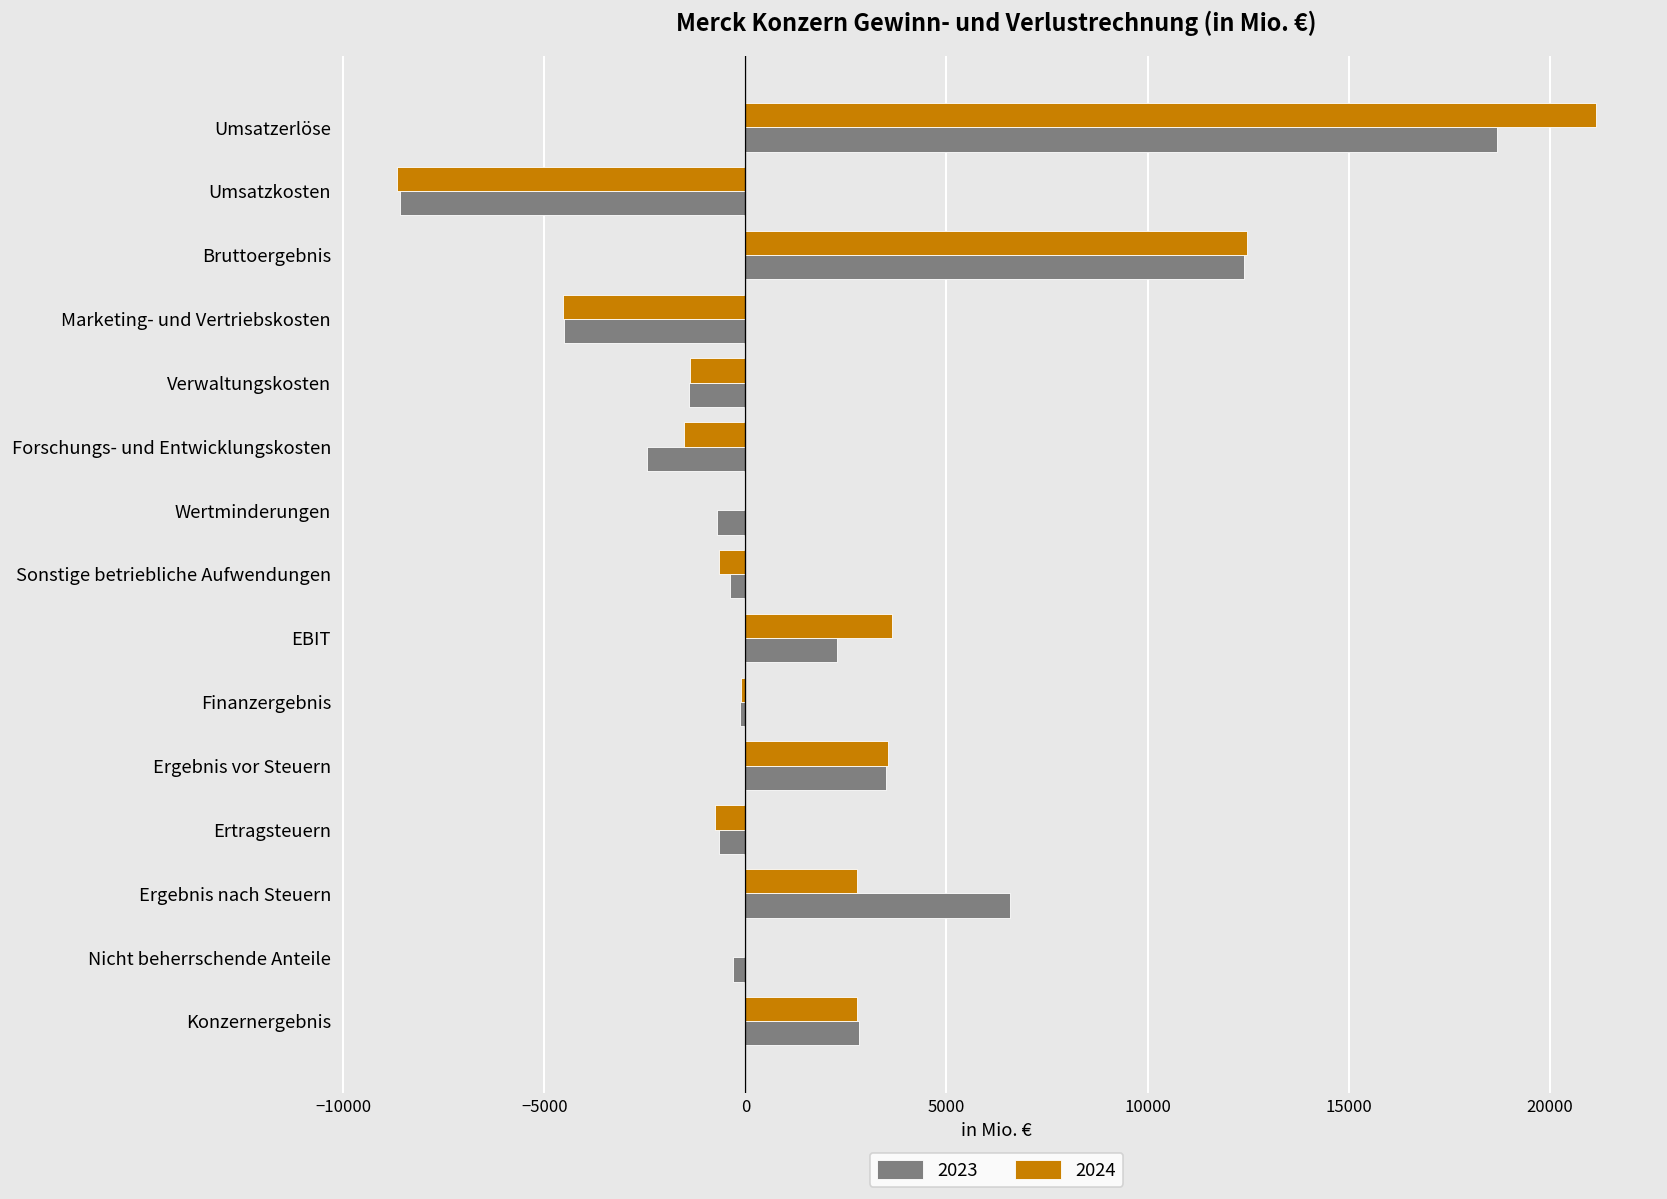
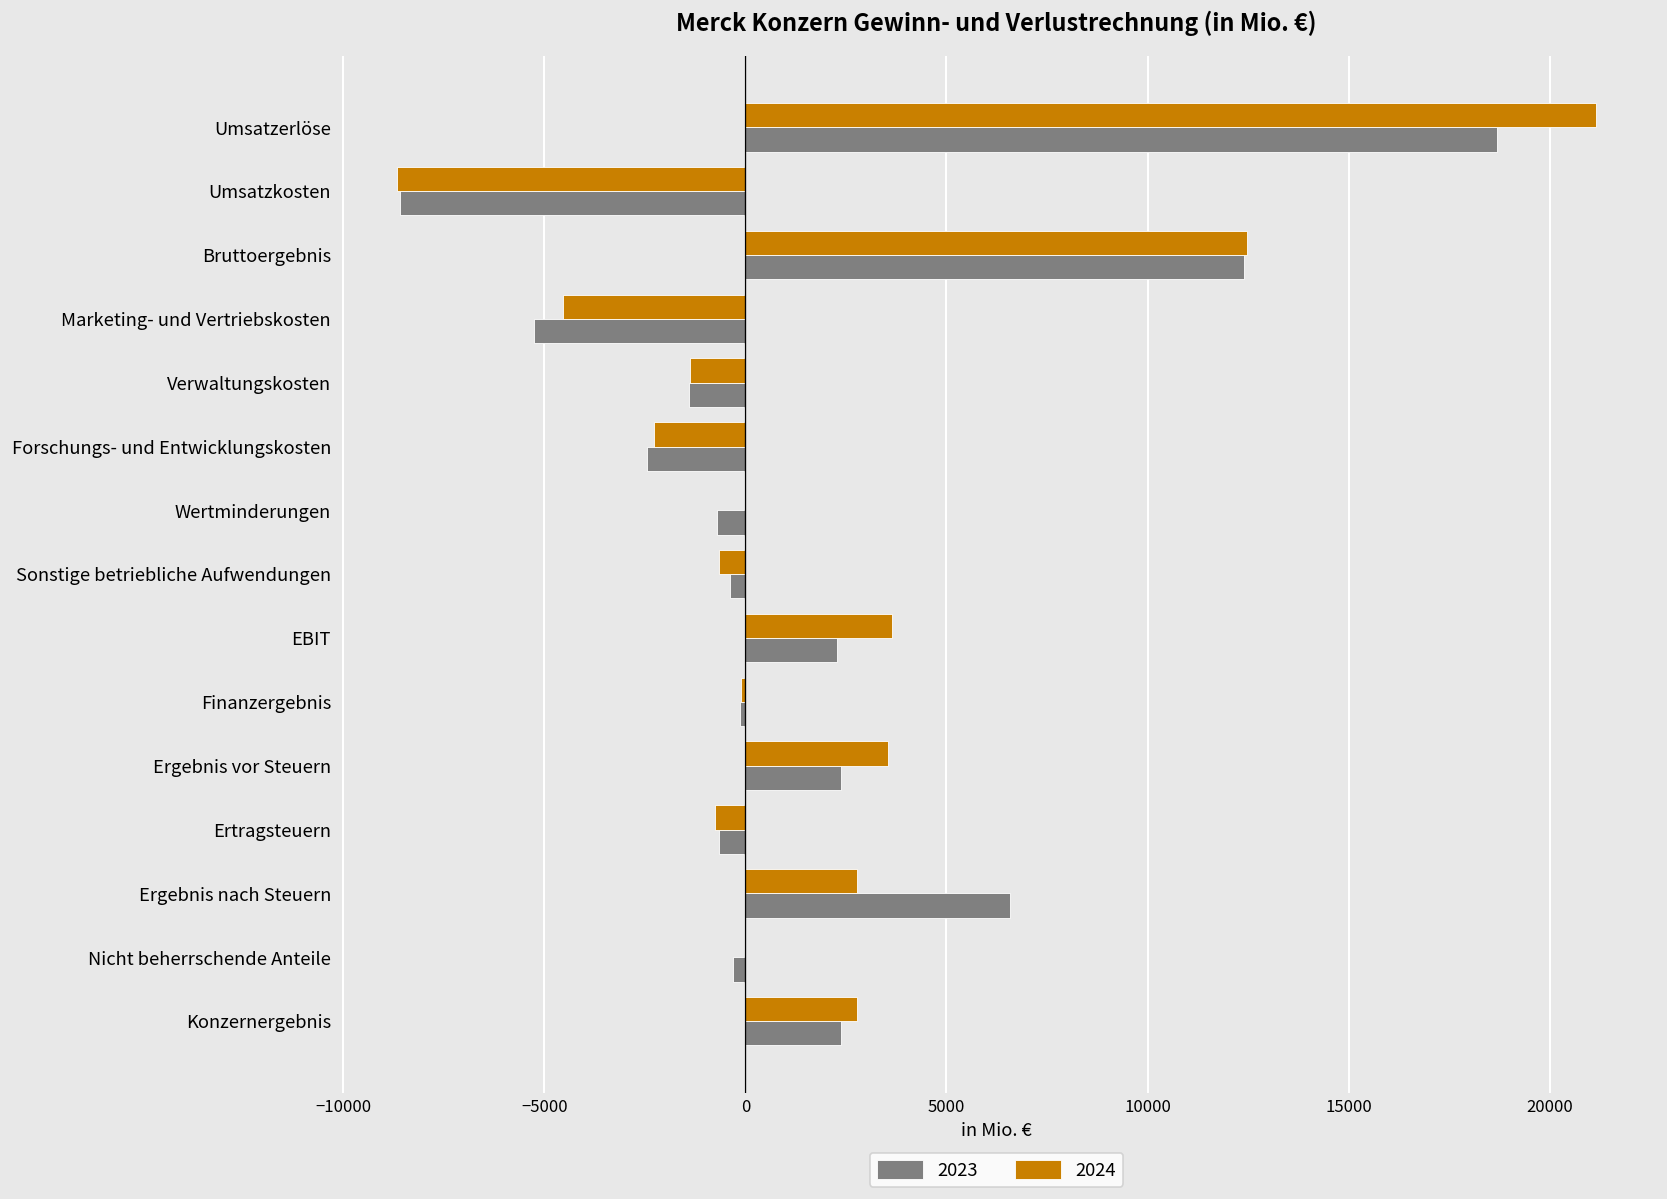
  {
    "2023": {
      "Umsatzerlöse": 18700,
      "Umsatzkosten": -8600,
      "Bruttoergebnis": 12400,
-     "Marketing- und Vertriebskosten": -4500,
+     "Marketing- und Vertriebskosten": -5300,
      "Verwaltungskosten": -1400,
      "Forschungs- und Entwicklungskosten": -2400,
      "Wertminderungen": -700,
      "Sonstige betriebliche Aufwendungen": -400,
      "EBIT": 2300,
      "Finanzergebnis": -100,
-     "Ergebnis vor Steuern": 3500,
+     "Ergebnis vor Steuern": 2400,
      "Ertragsteuern": -700,
      "Ergebnis nach Steuern": 6600,
      "Nicht beherrschende Anteile": -300,
-     "Konzernergebnis": 2800
+     "Konzernergebnis": 2400
    },
    "2024": {
      "Umsatzerlöse": 21200,
      "Umsatzkosten": -8700,
      "Bruttoergebnis": 12500,
      "Marketing- und Vertriebskosten": -4500,
      "Verwaltungskosten": -1400,
-     "Forschungs- und Entwicklungskosten": -1500,
+     "Forschungs- und Entwicklungskosten": -2300,
      "Sonstige betriebliche Aufwendungen": -600,
      "EBIT": 3600,
      "Finanzergebnis": -100,
      "Ergebnis vor Steuern": 3500,
      "Ertragsteuern": -800,
      "Ergebnis nach Steuern": 2800,
      "Konzernergebnis": 2800
    }
  }
